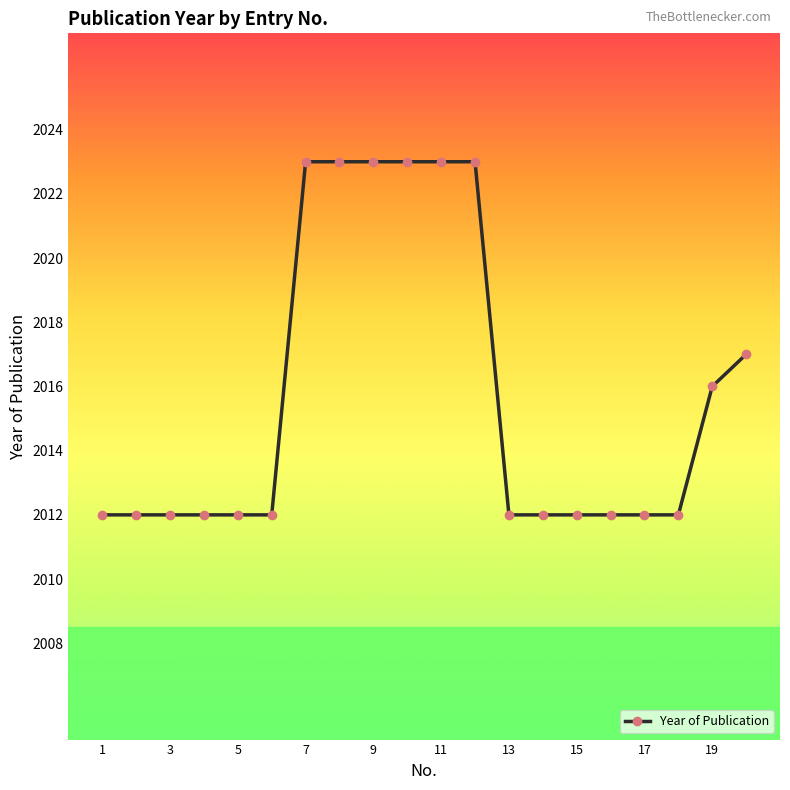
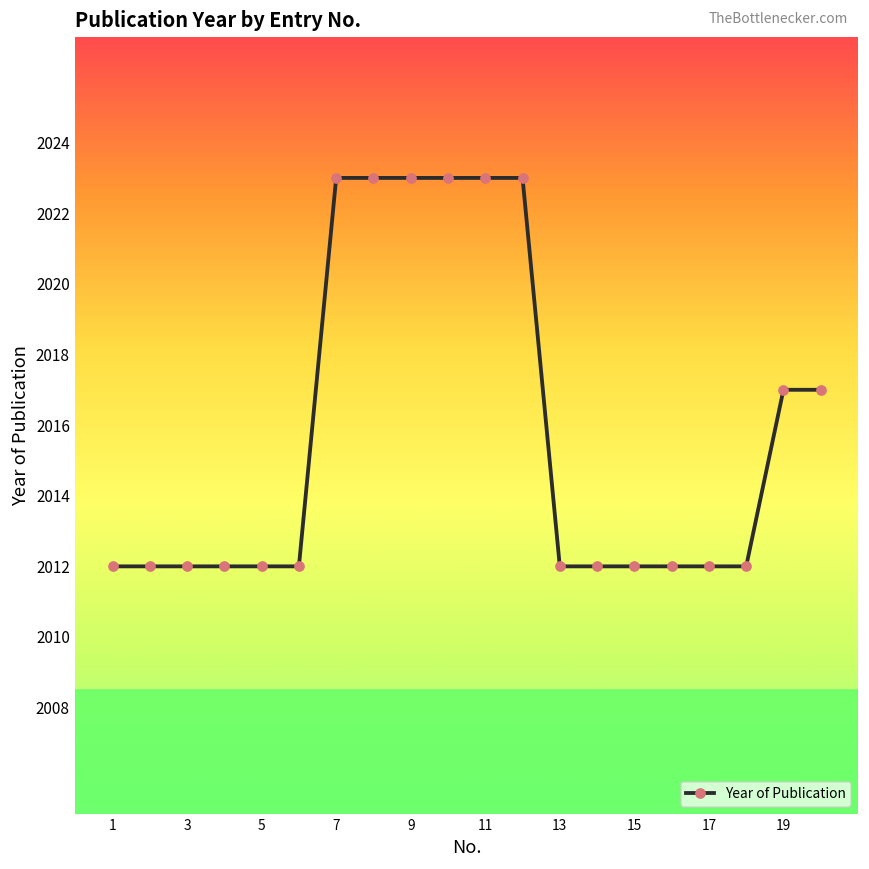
  {
    "1": 2012,
    "3": 2012,
    "5": 2012,
    "7": 2023,
    "9": 2023,
    "11": 2023,
    "13": 2012,
    "15": 2012,
    "17": 2012,
-   "19": 2016
+   "19": 2017
  }
